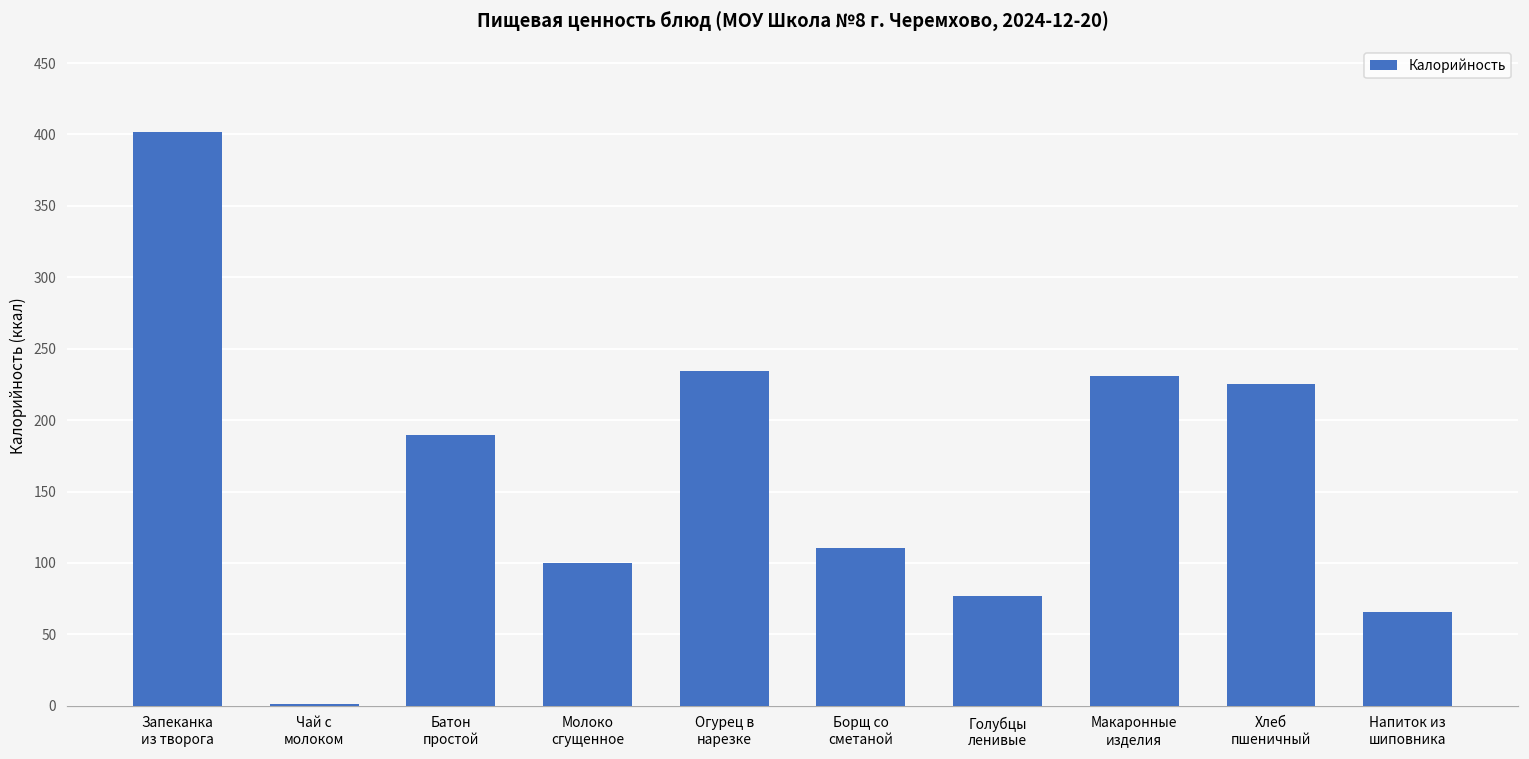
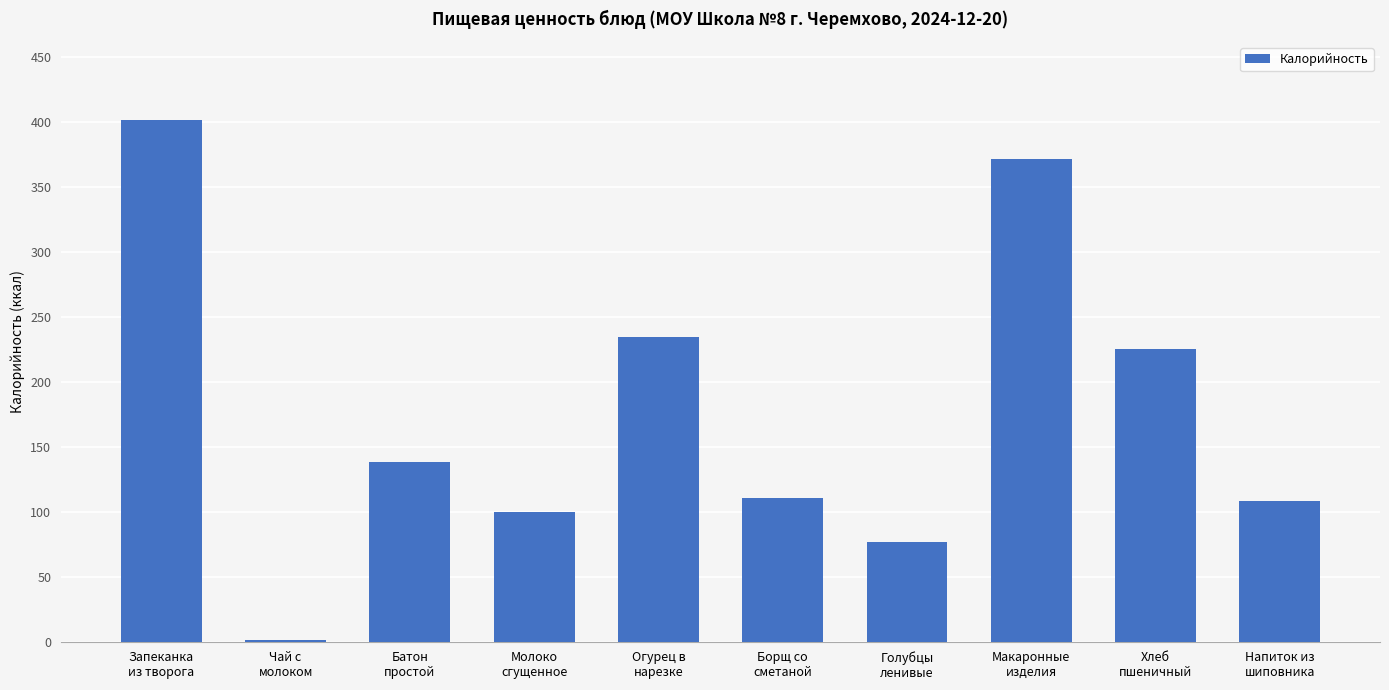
  {
    "Запеканка из творога": 402,
-   "Батон простой": 190,
+   "Батон простой": 139,
    "Молоко сгущенное": 100,
    "Огурец в нарезке": 234,
    "Борщ со сметаной": 110,
    "Голубцы ленивые": 77,
-   "Макаронные изделия": 231,
+   "Макаронные изделия": 372,
    "Хлеб пшеничный": 225,
-   "Напиток из шиповника": 65
+   "Напиток из шиповника": 108
  }
